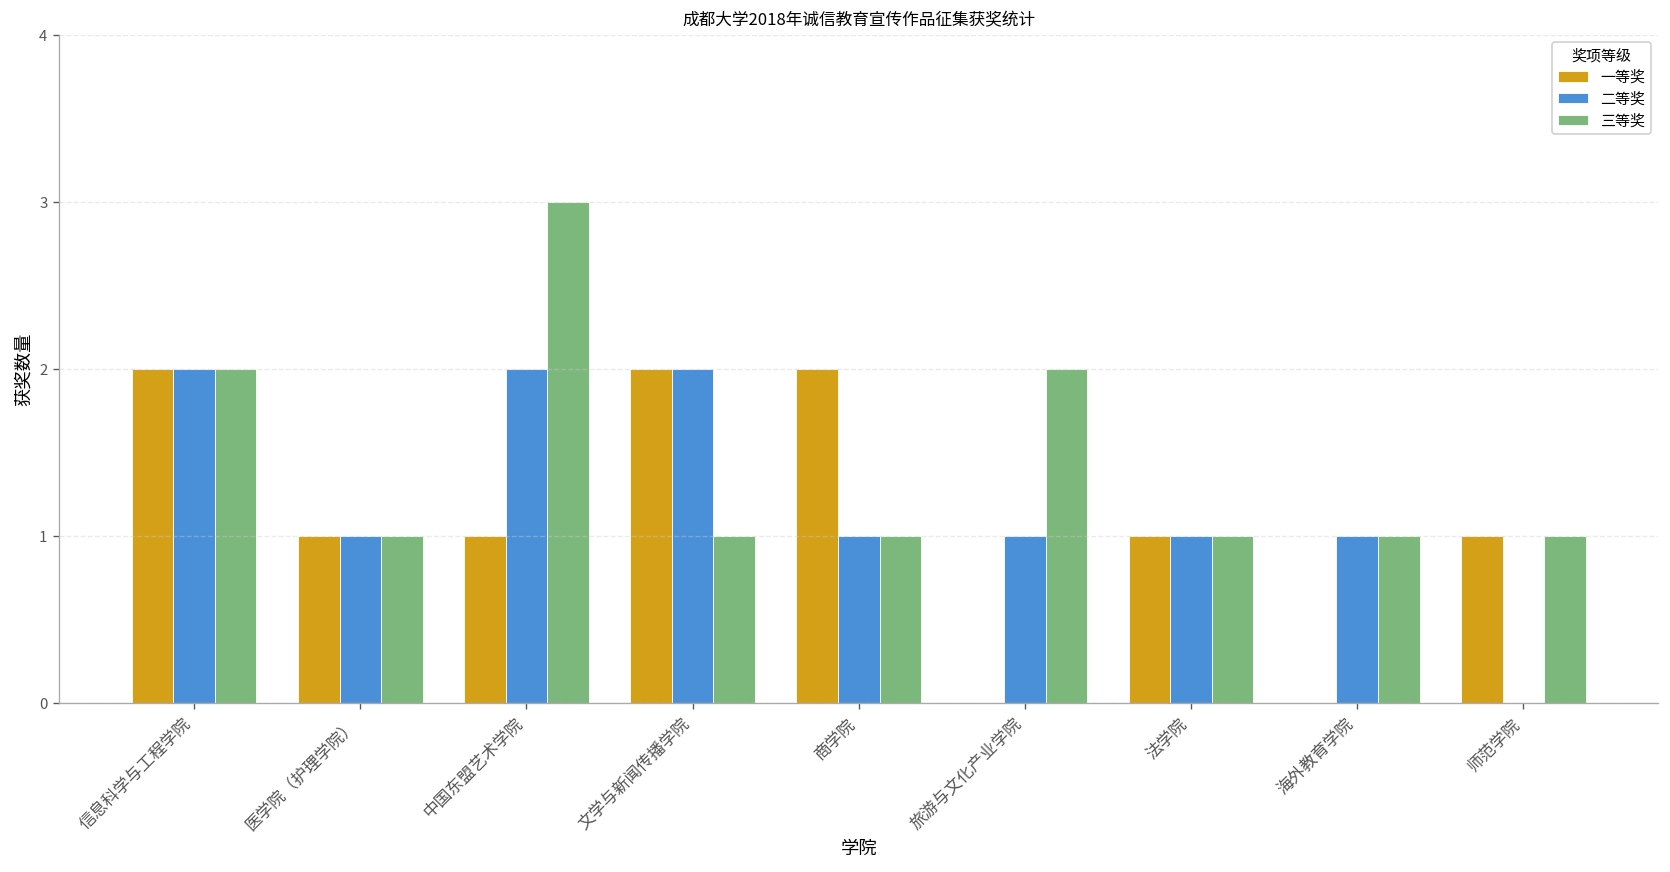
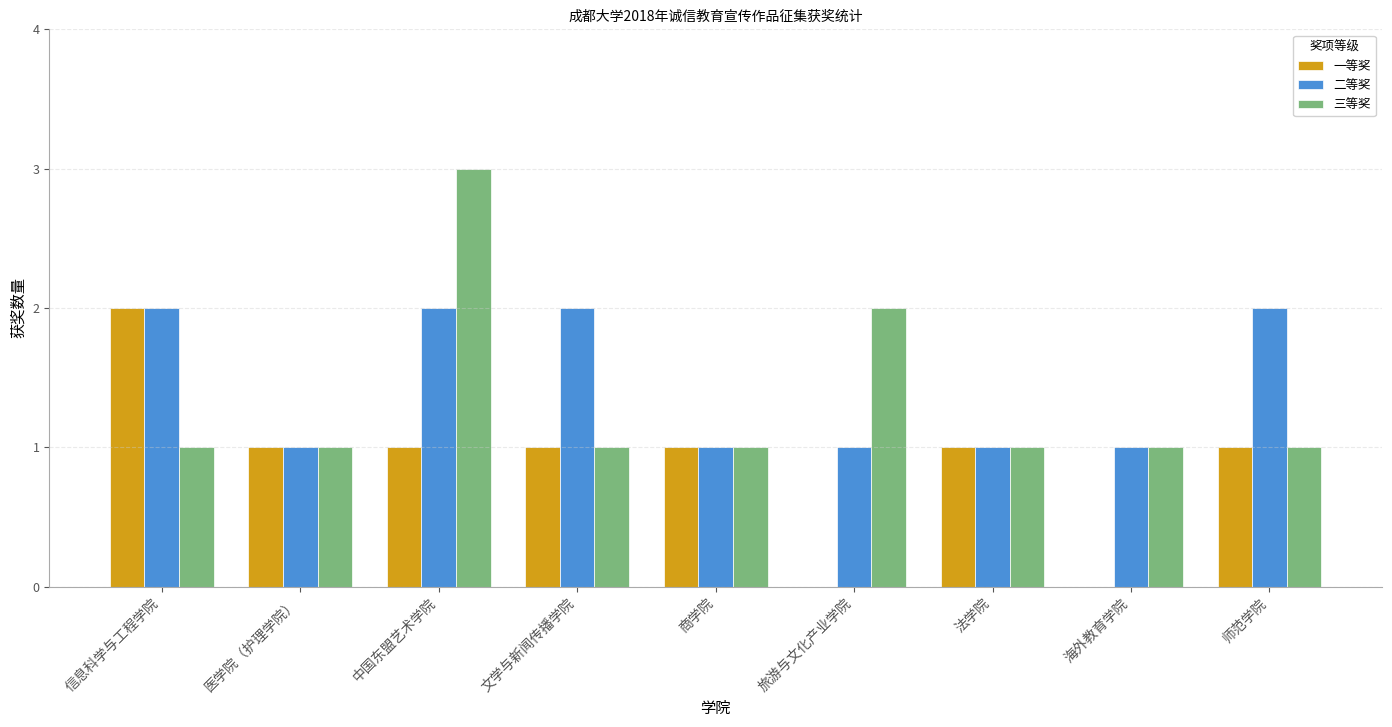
  {
    "一等奖": {
      "信息科学与工程学院": 2,
      "医学院（护理学院）": 1,
      "中国东盟艺术学院": 1,
-     "文学与新闻传播学院": 2,
-     "商学院": 2,
+     "文学与新闻传播学院": 1,
+     "商学院": 1,
      "旅游与文化产业学院": 0,
      "法学院": 1,
      "海外教育学院": 0,
      "师范学院": 1
    },
    "二等奖": {
      "信息科学与工程学院": 2,
      "医学院（护理学院）": 1,
      "中国东盟艺术学院": 2,
      "文学与新闻传播学院": 2,
      "商学院": 1,
      "旅游与文化产业学院": 1,
      "法学院": 1,
      "海外教育学院": 1,
-     "师范学院": 0
+     "师范学院": 2
    },
    "三等奖": {
-     "信息科学与工程学院": 2,
+     "信息科学与工程学院": 1,
      "医学院（护理学院）": 1,
      "中国东盟艺术学院": 3,
      "文学与新闻传播学院": 1,
      "商学院": 1,
      "旅游与文化产业学院": 2,
      "法学院": 1,
      "海外教育学院": 1,
      "师范学院": 1
    }
  }
